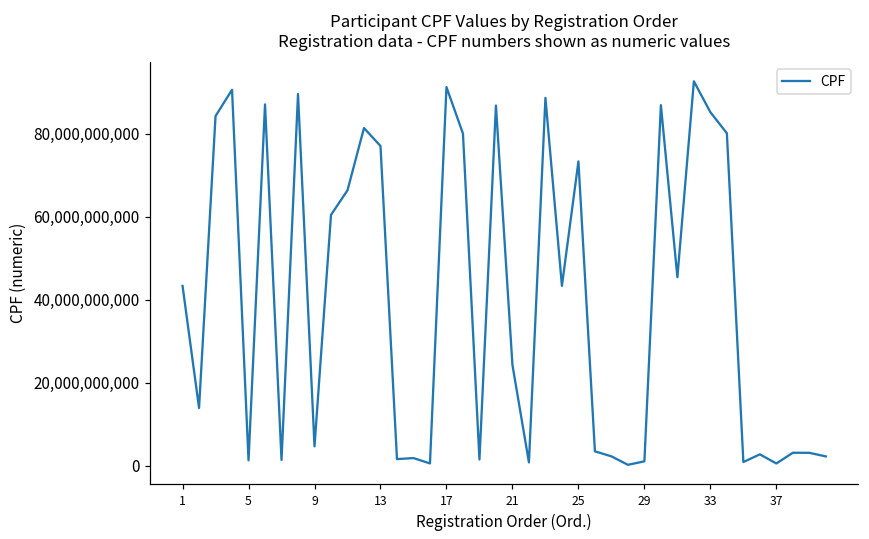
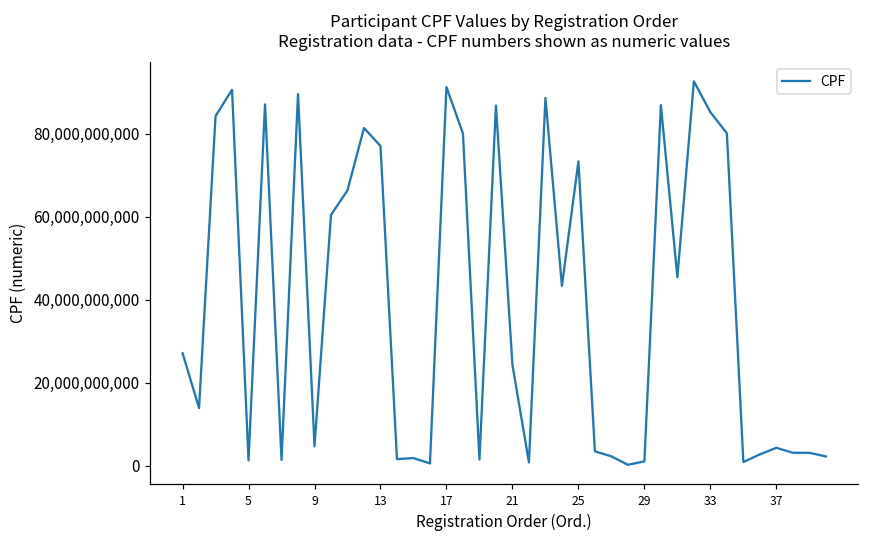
  {
-   "1": "43,000,000,000",
+   "1": "27,000,000,000",
    "5": "1,000,000,000",
    "9": "5,000,000,000",
    "13": "77,000,000,000",
    "17": "91,000,000,000",
    "21": "24,000,000,000",
    "25": "73,000,000,000",
    "29": "1,000,000,000",
    "33": "85,000,000,000",
-   "37": "1,000,000,000"
+   "37": "4,000,000,000"
  }
